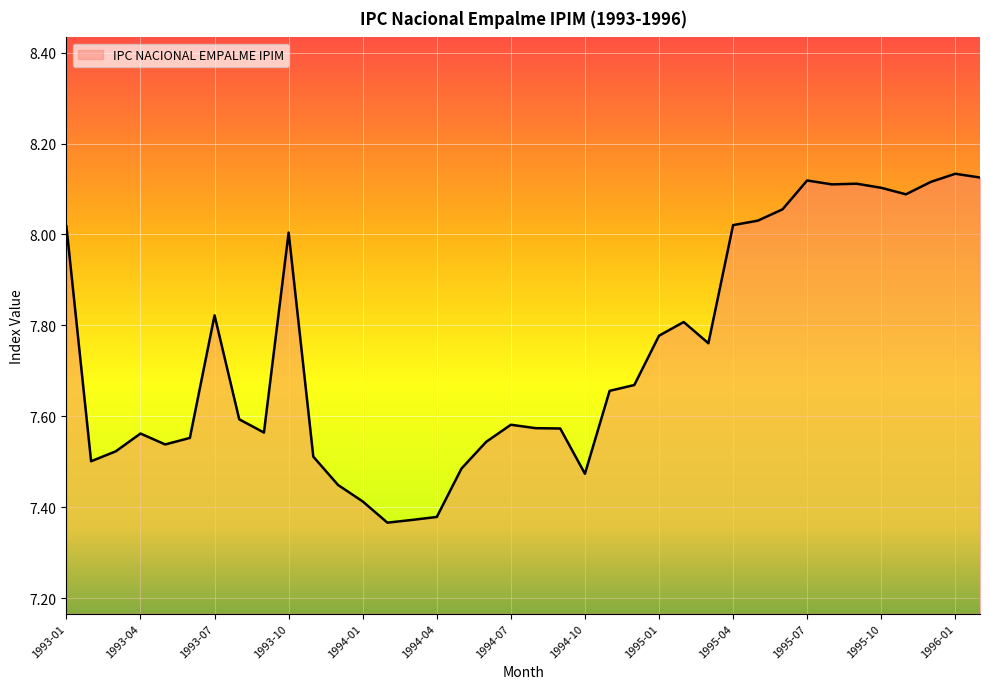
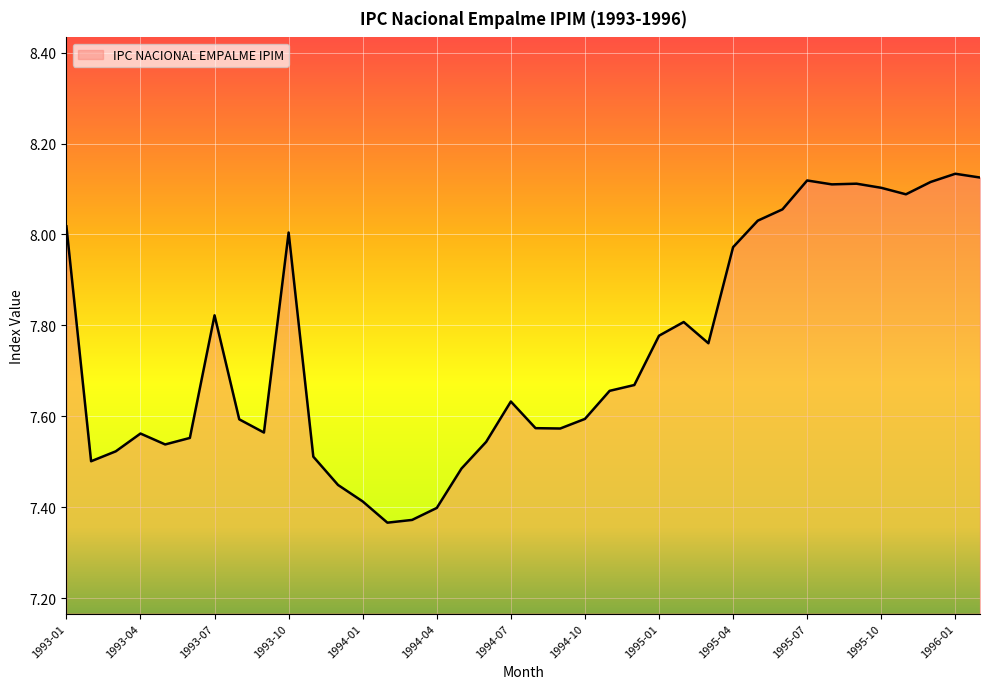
  {
    "1993-01": 8.02,
    "1993-04": 7.56,
    "1993-07": 7.82,
    "1993-10": 8.00,
    "1994-01": 7.41,
-   "1994-04": 7.38,
-   "1994-07": 7.58,
-   "1994-10": 7.47,
+   "1994-04": 7.40,
+   "1994-07": 7.63,
+   "1994-10": 7.59,
    "1995-01": 7.78,
-   "1995-04": 8.02,
+   "1995-04": 7.97,
    "1995-07": 8.12,
    "1995-10": 8.10,
    "1996-01": 8.13
  }
